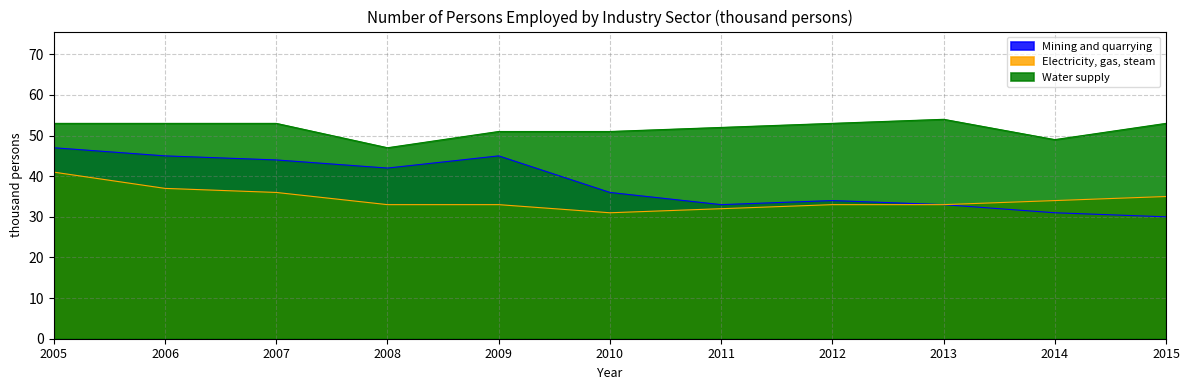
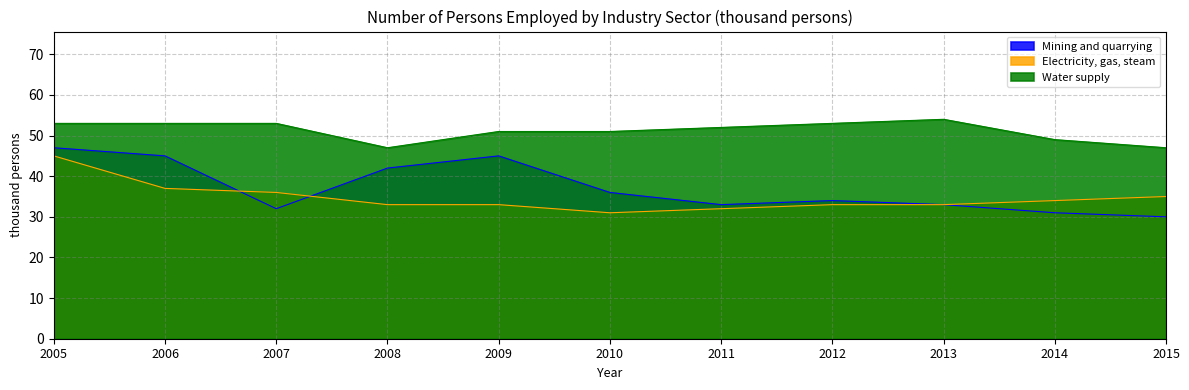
  {
    "Mining and quarrying": {
      "2005": 47,
      "2006": 45,
-     "2007": 44,
+     "2007": 32,
      "2008": 42,
      "2009": 45,
      "2010": 36,
      "2011": 33,
      "2012": 34,
      "2014": 31,
      "2015": 30
    },
    "Electricity, gas, steam": {
-     "2005": 41,
+     "2005": 45,
      "2006": 37,
      "2007": 36,
      "2008": 33,
      "2009": 33,
      "2010": 31,
      "2011": 32,
      "2012": 33,
      "2014": 34,
      "2015": 35
    },
    "Water supply": {
      "2005": 53,
      "2006": 53,
      "2007": 53,
      "2008": 47,
      "2009": 51,
      "2010": 51,
      "2011": 52,
      "2012": 53,
      "2013": 54,
      "2014": 49,
-     "2015": 53
+     "2015": 47
    }
  }
